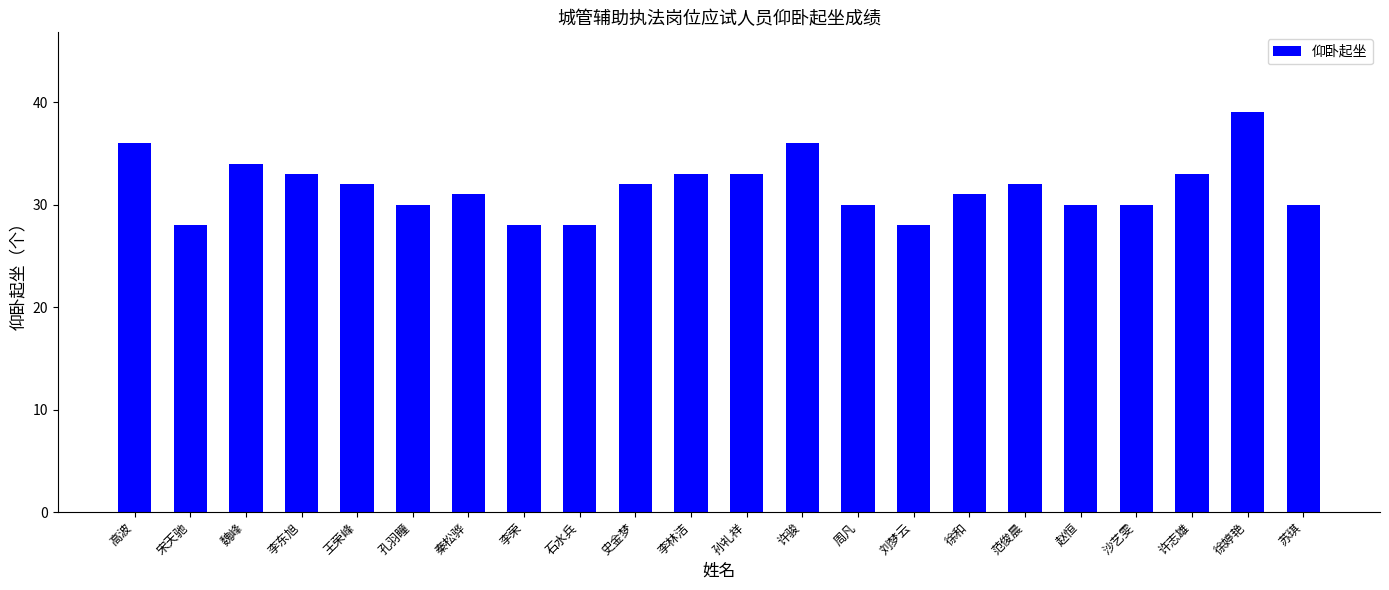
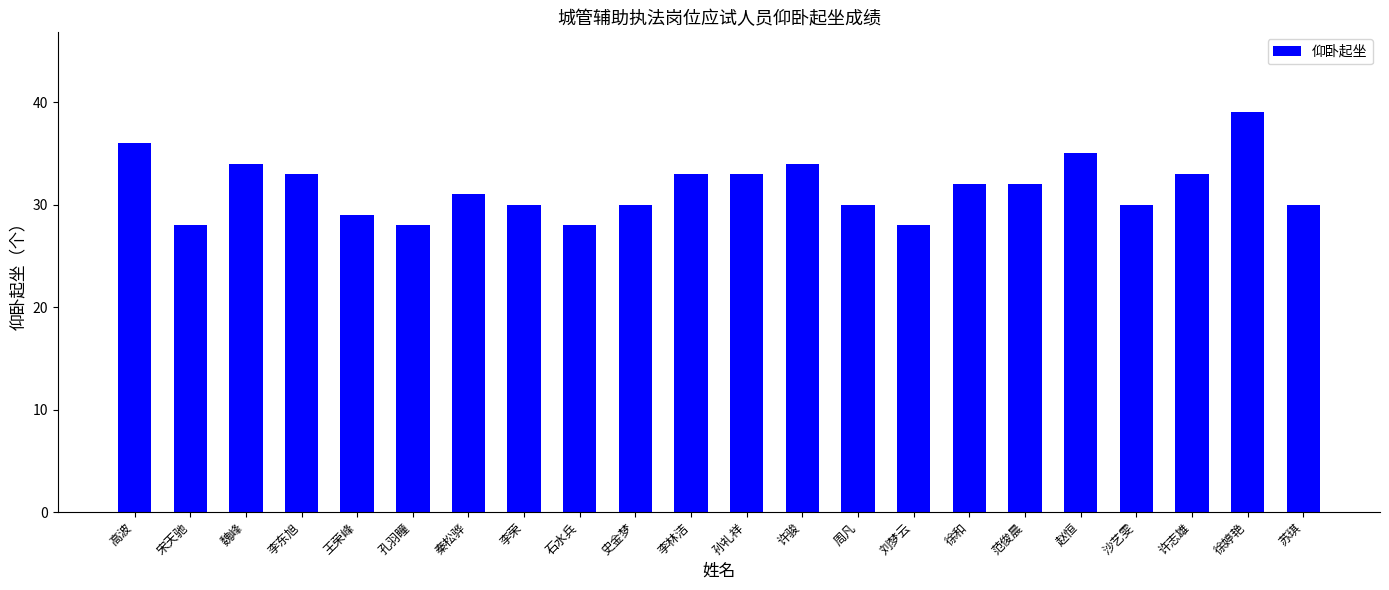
  {
    "高波": 36,
    "宋天驰": 28,
    "魏峰": 34,
    "李东旭": 33,
-   "王荣峰": 32,
-   "孔羽瞳": 30,
+   "王荣峰": 29,
+   "孔羽瞳": 28,
    "秦松骅": 31,
-   "李荣": 28,
+   "李荣": 30,
    "石水兵": 28,
-   "史金梦": 32,
+   "史金梦": 30,
    "李林洁": 33,
    "孙礼祥": 33,
-   "许骏": 36,
+   "许骏": 34,
    "周凡": 30,
    "刘梦云": 28,
-   "徐和": 31,
+   "徐和": 32,
    "范俊晨": 32,
-   "赵恒": 30,
+   "赵恒": 35,
    "沙艺雯": 30,
    "许志雄": 33,
    "徐婷艳": 39,
    "苏琪": 30
  }
